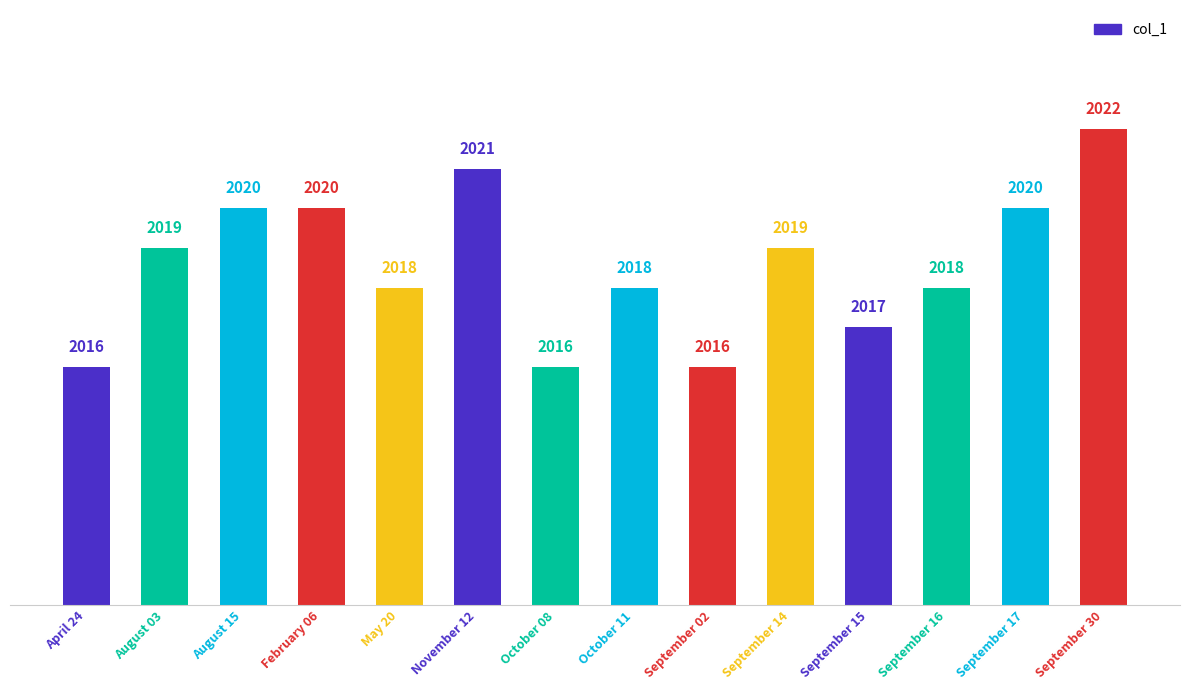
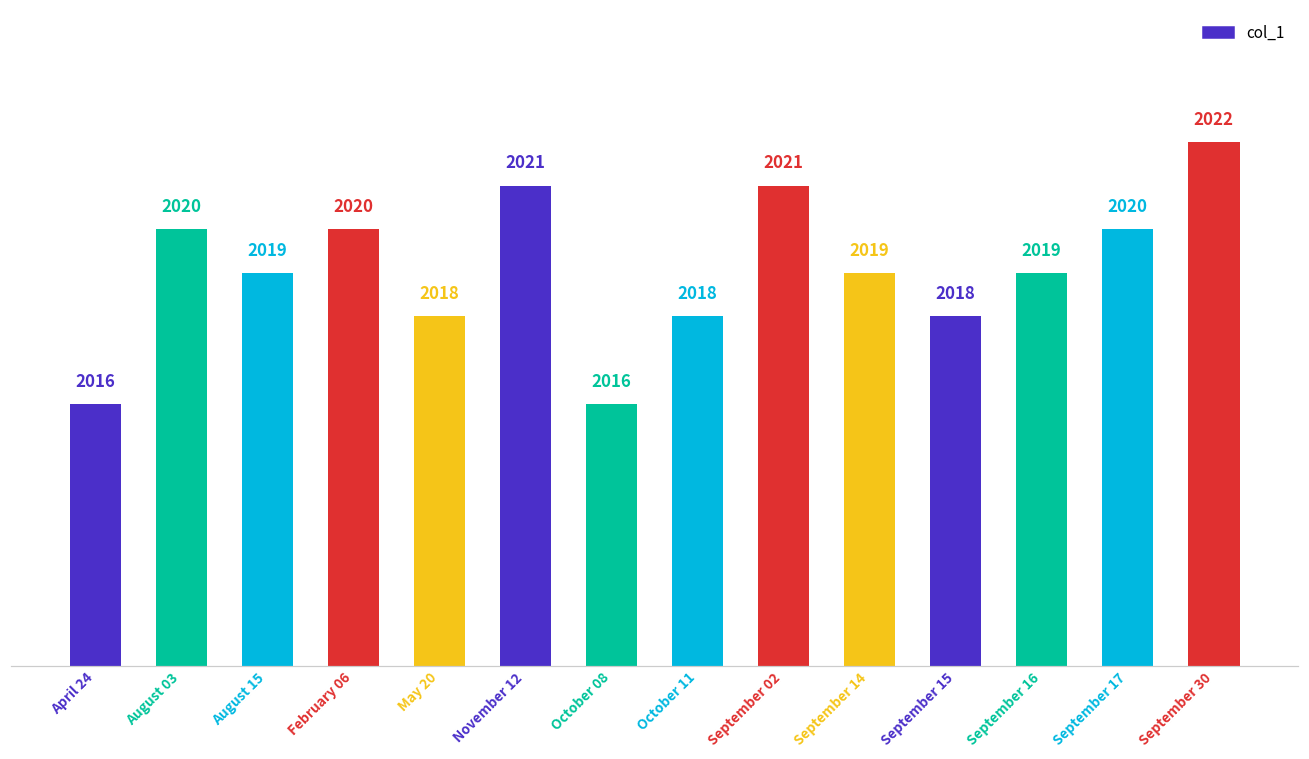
  {
    "April 24": 2016,
-   "August 03": 2019,
-   "August 15": 2020,
+   "August 03": 2020,
+   "August 15": 2019,
    "February 06": 2020,
    "May 20": 2018,
    "November 12": 2021,
    "October 08": 2016,
    "October 11": 2018,
-   "September 02": 2016,
+   "September 02": 2021,
    "September 14": 2019,
-   "September 15": 2017,
-   "September 16": 2018,
+   "September 15": 2018,
+   "September 16": 2019,
    "September 17": 2020,
    "September 30": 2022
  }
